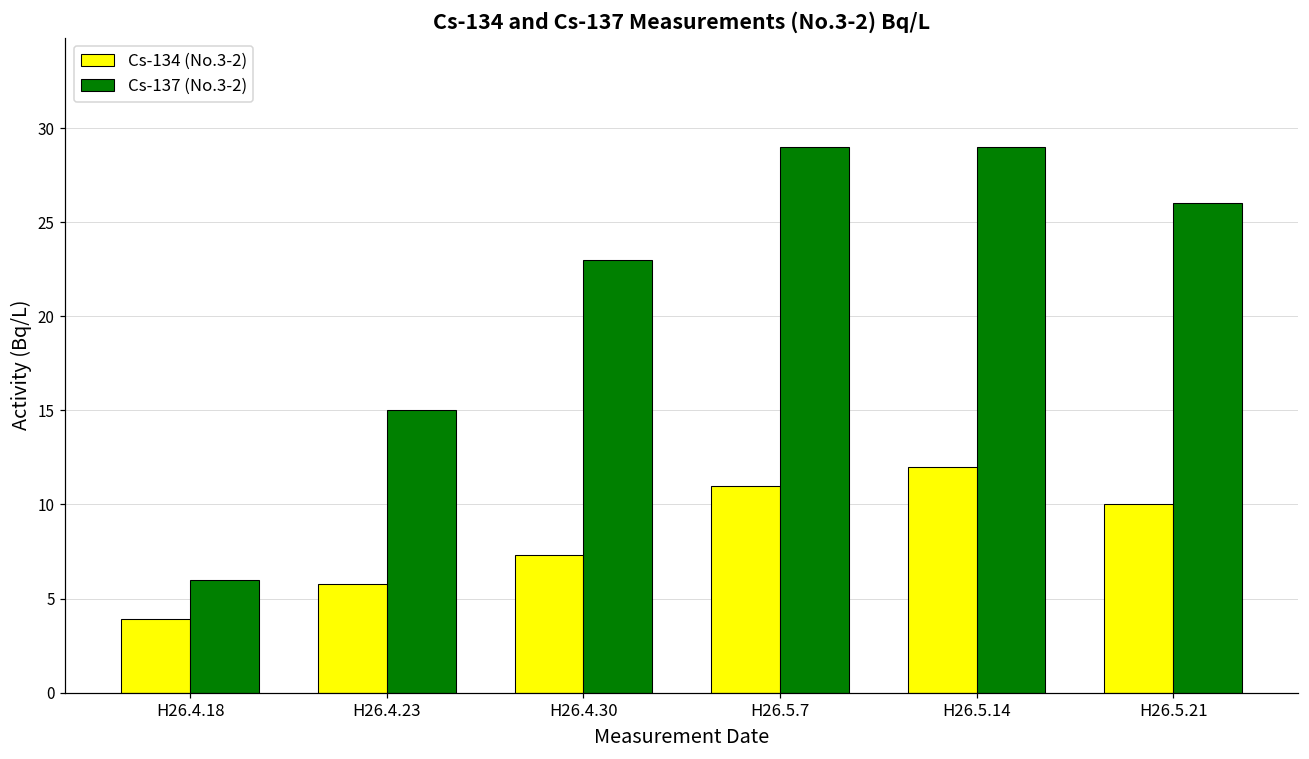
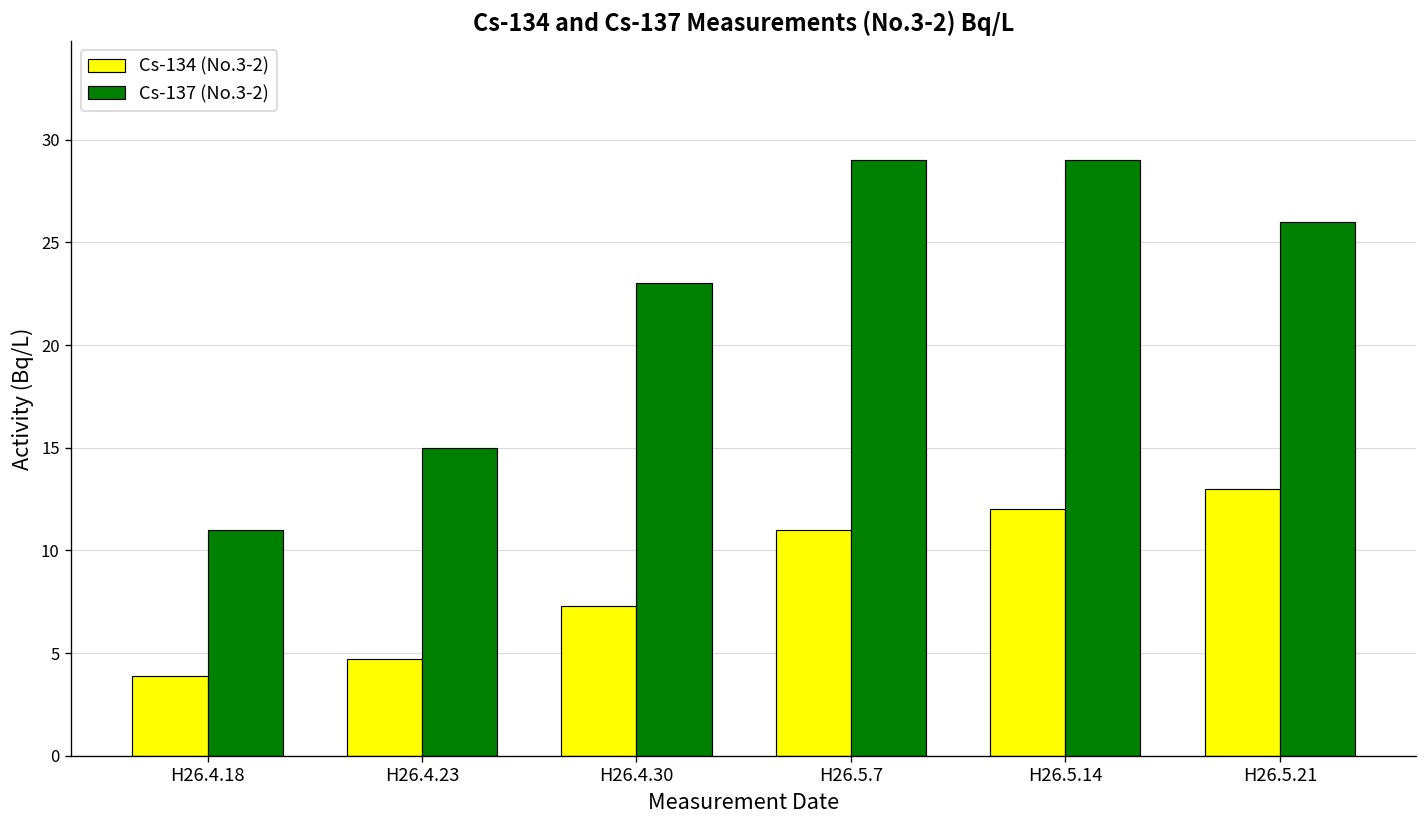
  {
    "Cs-134 (No.3-2)": {
      "H26.4.18": 3.9,
-     "H26.4.23": 5.8,
+     "H26.4.23": 4.7,
      "H26.4.30": 7.3,
      "H26.5.7": 11.0,
      "H26.5.14": 12.0,
-     "H26.5.21": 10
+     "H26.5.21": 13
    },
    "Cs-137 (No.3-2)": {
-     "H26.4.18": 6,
+     "H26.4.18": 11,
      "H26.4.23": 15,
      "H26.4.30": 23,
      "H26.5.7": 29,
      "H26.5.14": 29,
      "H26.5.21": 26
    }
  }
